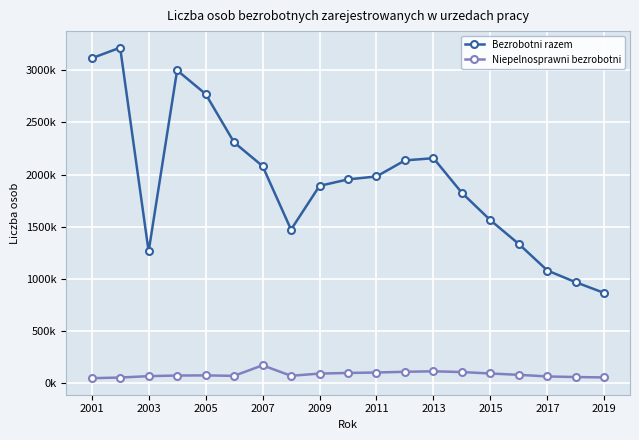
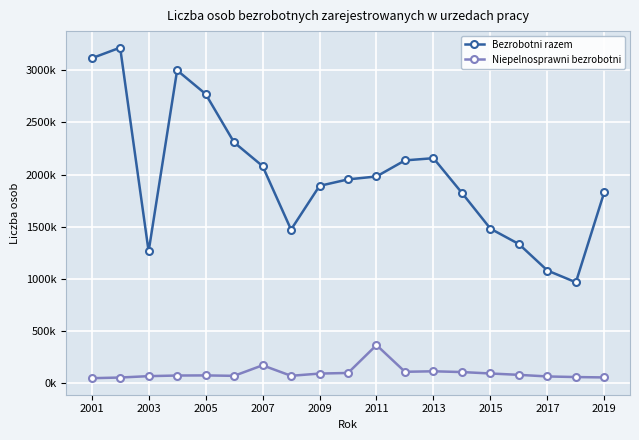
  {
    "Bezrobotni razem": {
      "2001": 3120000,
      "2003": 1260000,
      "2005": 2770000,
      "2007": 2080000,
      "2009": 1890000,
      "2011": 1980000,
      "2013": 2160000,
-     "2015": 1560000,
+     "2015": 1480000,
      "2017": 1080000,
-     "2019": 870000
+     "2019": 1840000
    },
    "Niepelnosprawni bezrobotni": {
      "2001": 50000,
      "2003": 70000,
      "2005": 80000,
      "2007": 170000,
      "2009": 90000,
-     "2011": 100000,
+     "2011": 370000,
      "2013": 120000,
      "2015": 100000,
      "2017": 70000,
      "2019": 60000
    }
  }
